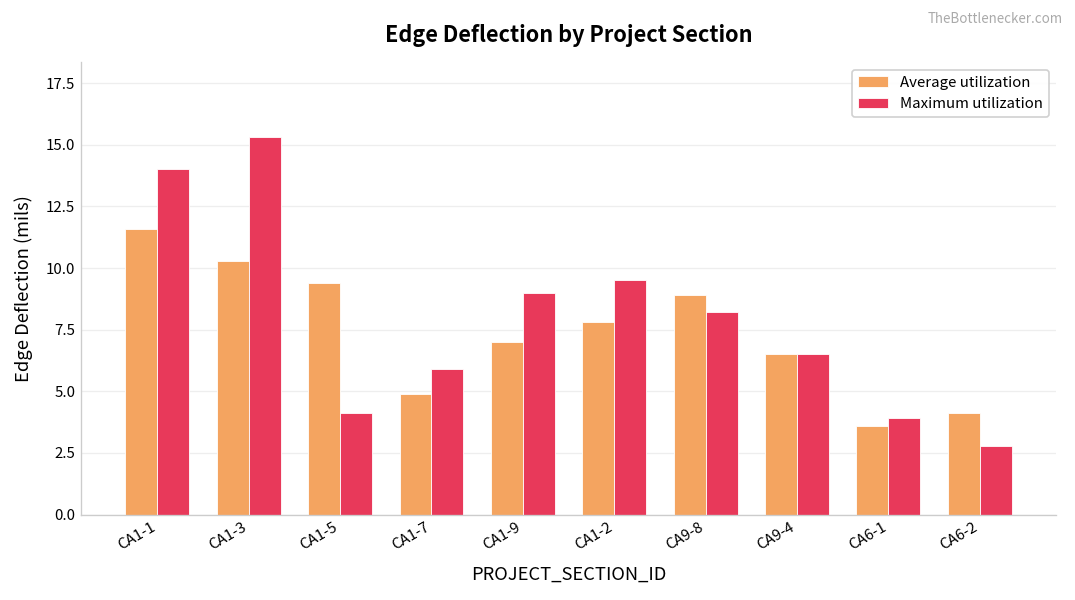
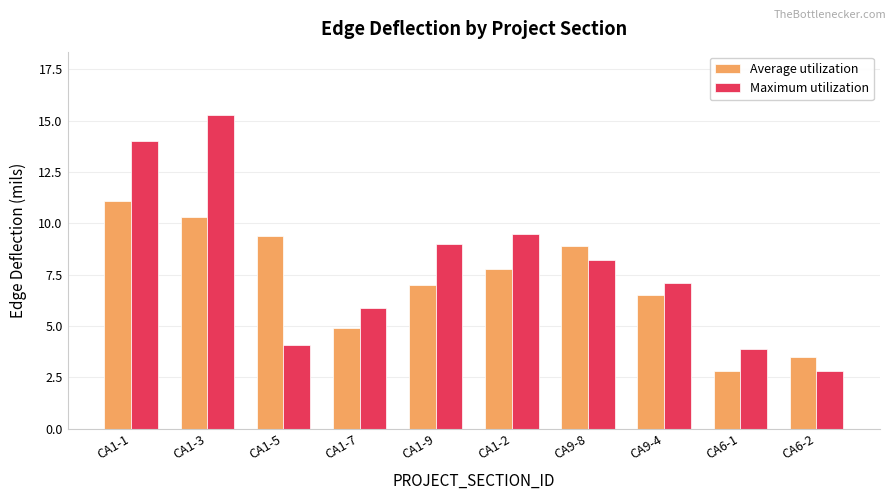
  {
    "Average utilization": {
-     "CA1-1": 11.6,
+     "CA1-1": 11.1,
      "CA1-3": 10.3,
      "CA1-5": 9.4,
      "CA1-7": 4.9,
      "CA1-9": 7.0,
      "CA1-2": 7.8,
      "CA9-8": 8.9,
      "CA9-4": 6.5,
-     "CA6-1": 3.6,
-     "CA6-2": 4.1
+     "CA6-1": 2.8,
+     "CA6-2": 3.5
    },
    "Maximum utilization": {
      "CA1-1": 14.0,
      "CA1-3": 15.3,
      "CA1-5": 4.1,
      "CA1-7": 5.9,
      "CA1-9": 9.0,
      "CA1-2": 9.5,
      "CA9-8": 8.2,
-     "CA9-4": 6.5,
+     "CA9-4": 7.1,
      "CA6-1": 3.9,
      "CA6-2": 2.8
    }
  }
